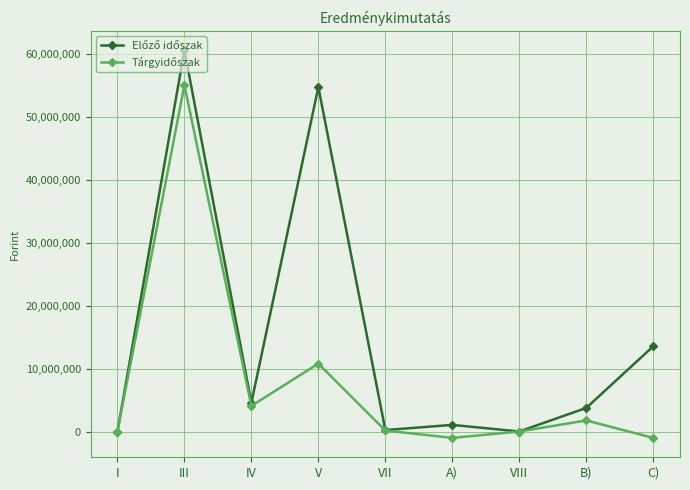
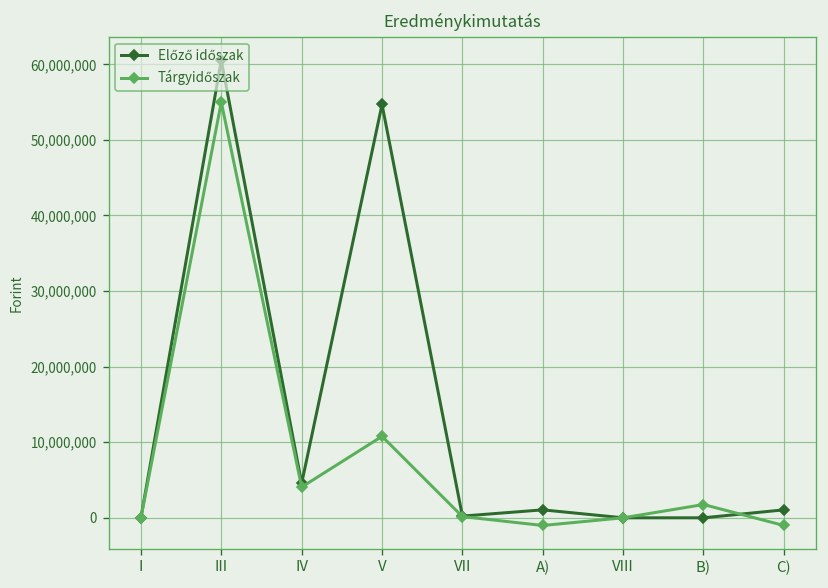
  {
    "Előző időszak": {
      "IV": "5,000,000",
      "V": "55,000,000",
      "A)": "1,000,000",
-     "B)": "4,000,000",
-     "C)": "14,000,000"
+     "B)": "0",
+     "C)": "1,000,000"
    },
    "Tárgyidőszak": {
      "III": "55,000,000",
      "IV": "4,000,000",
      "V": "11,000,000",
      "A)": "-1,000,000",
      "B)": "2,000,000",
      "C)": "-1,000,000"
    }
  }
